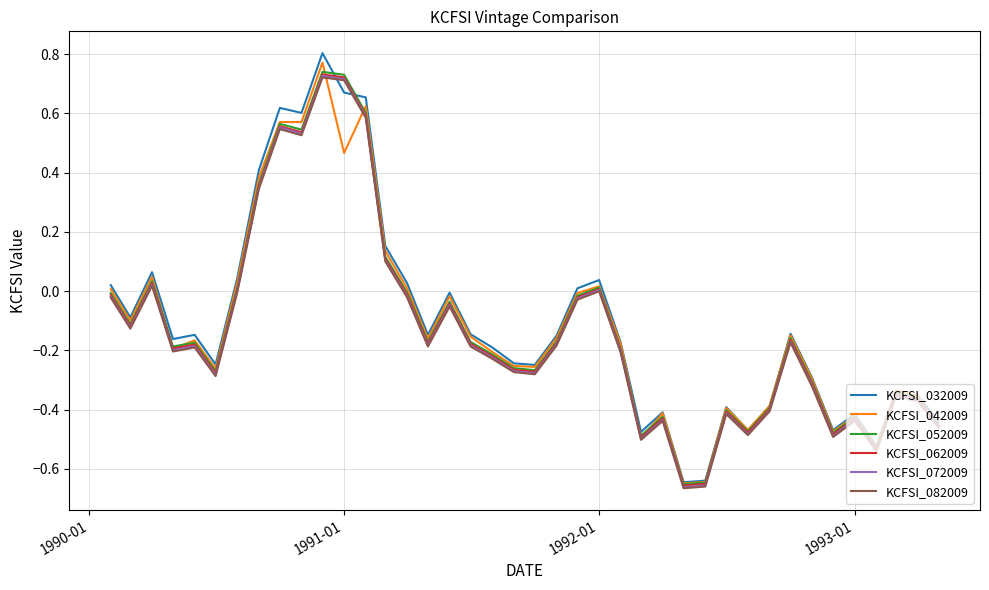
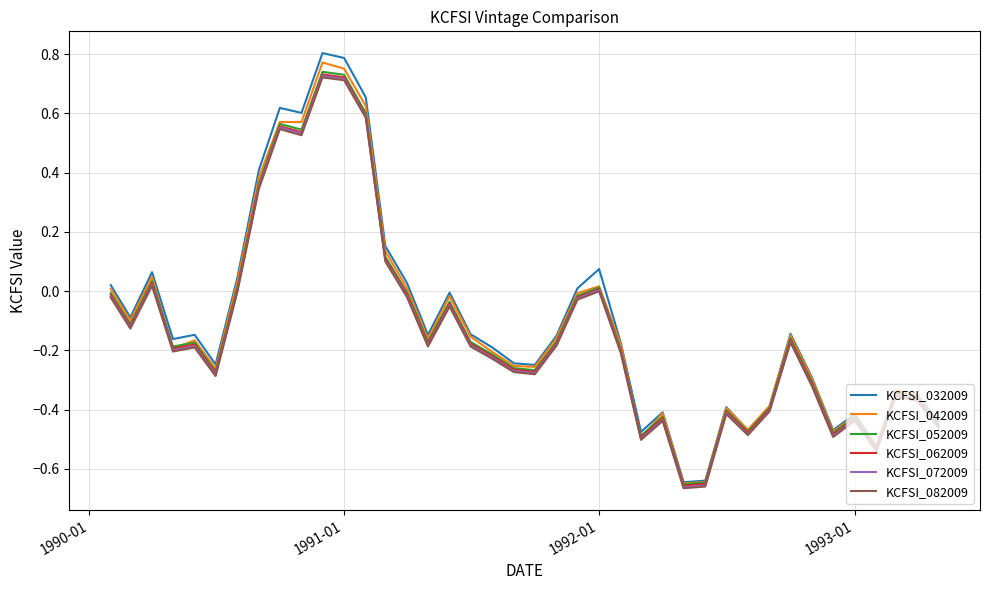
  {
    "KCFSI_032009": {
-     "1991-01": 0.67,
-     "1992-01": 0.04
+     "1991-01": 0.79,
+     "1992-01": 0.07
    },
    "KCFSI_042009": {
-     "1991-01": 0.47
+     "1991-01": 0.75
    },
    "KCFSI_052009": {
      "1991-01": 0.73
    }
  }
